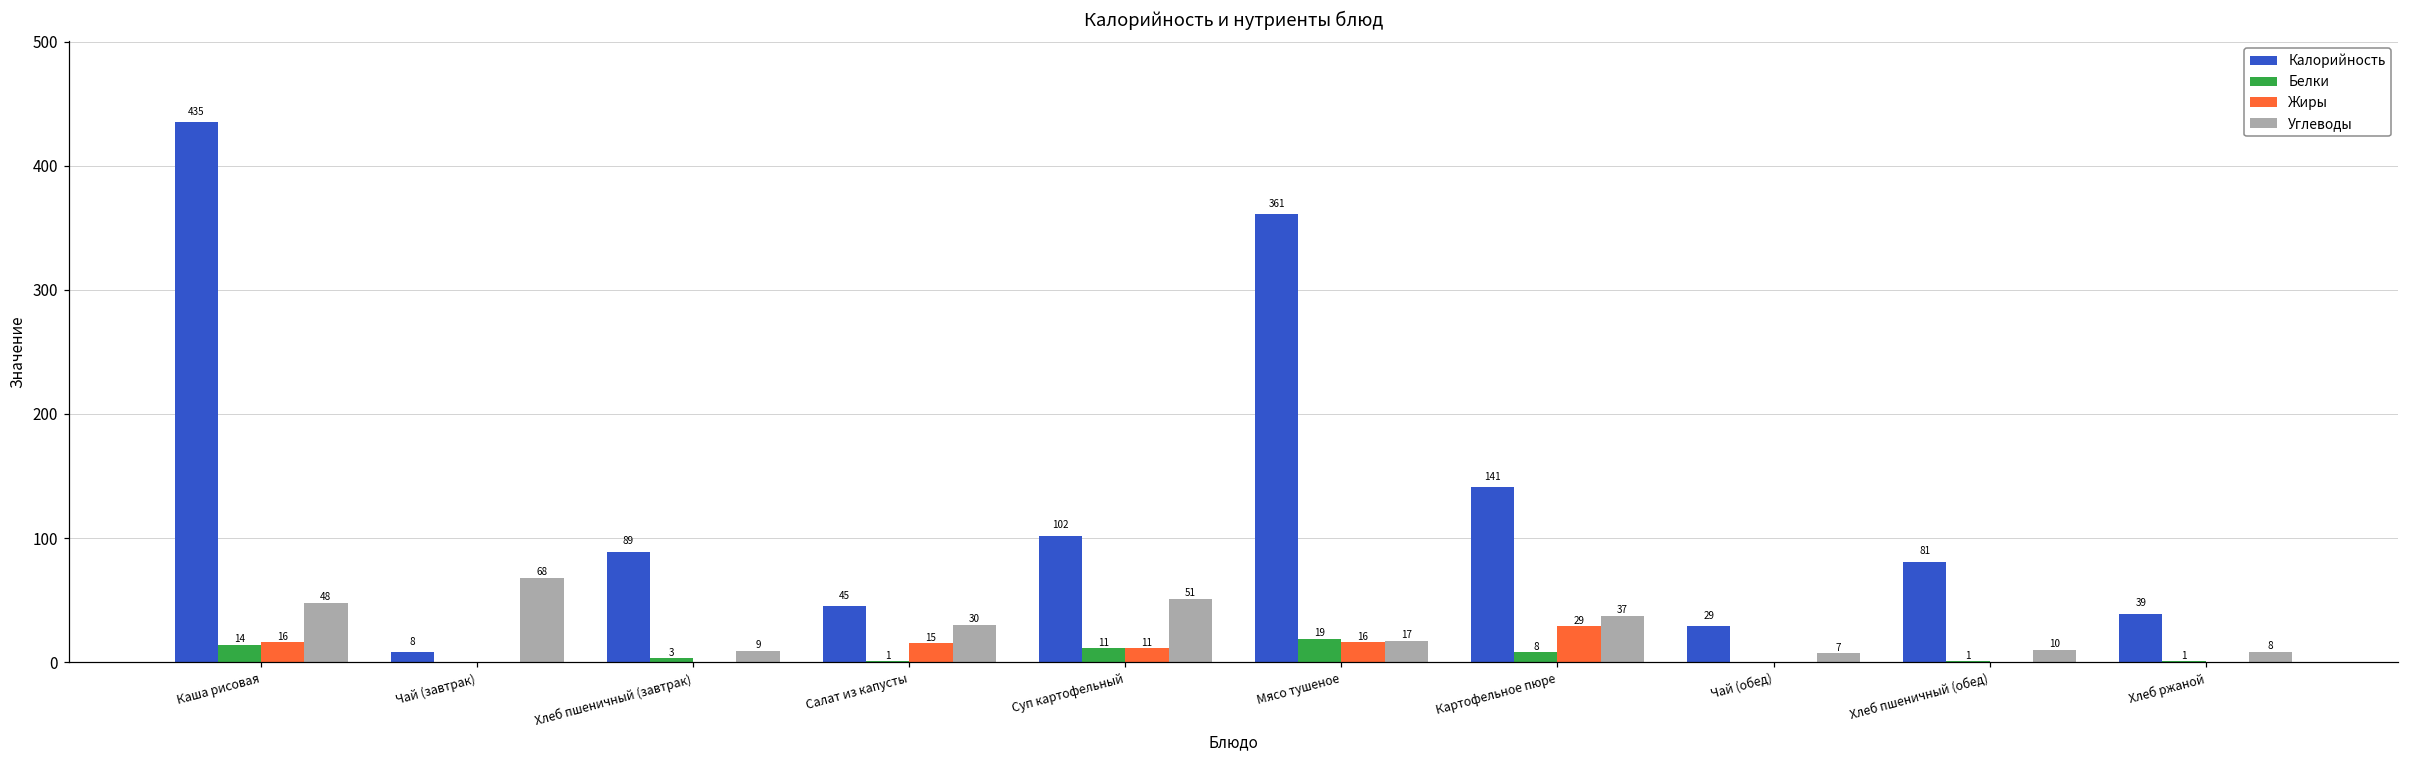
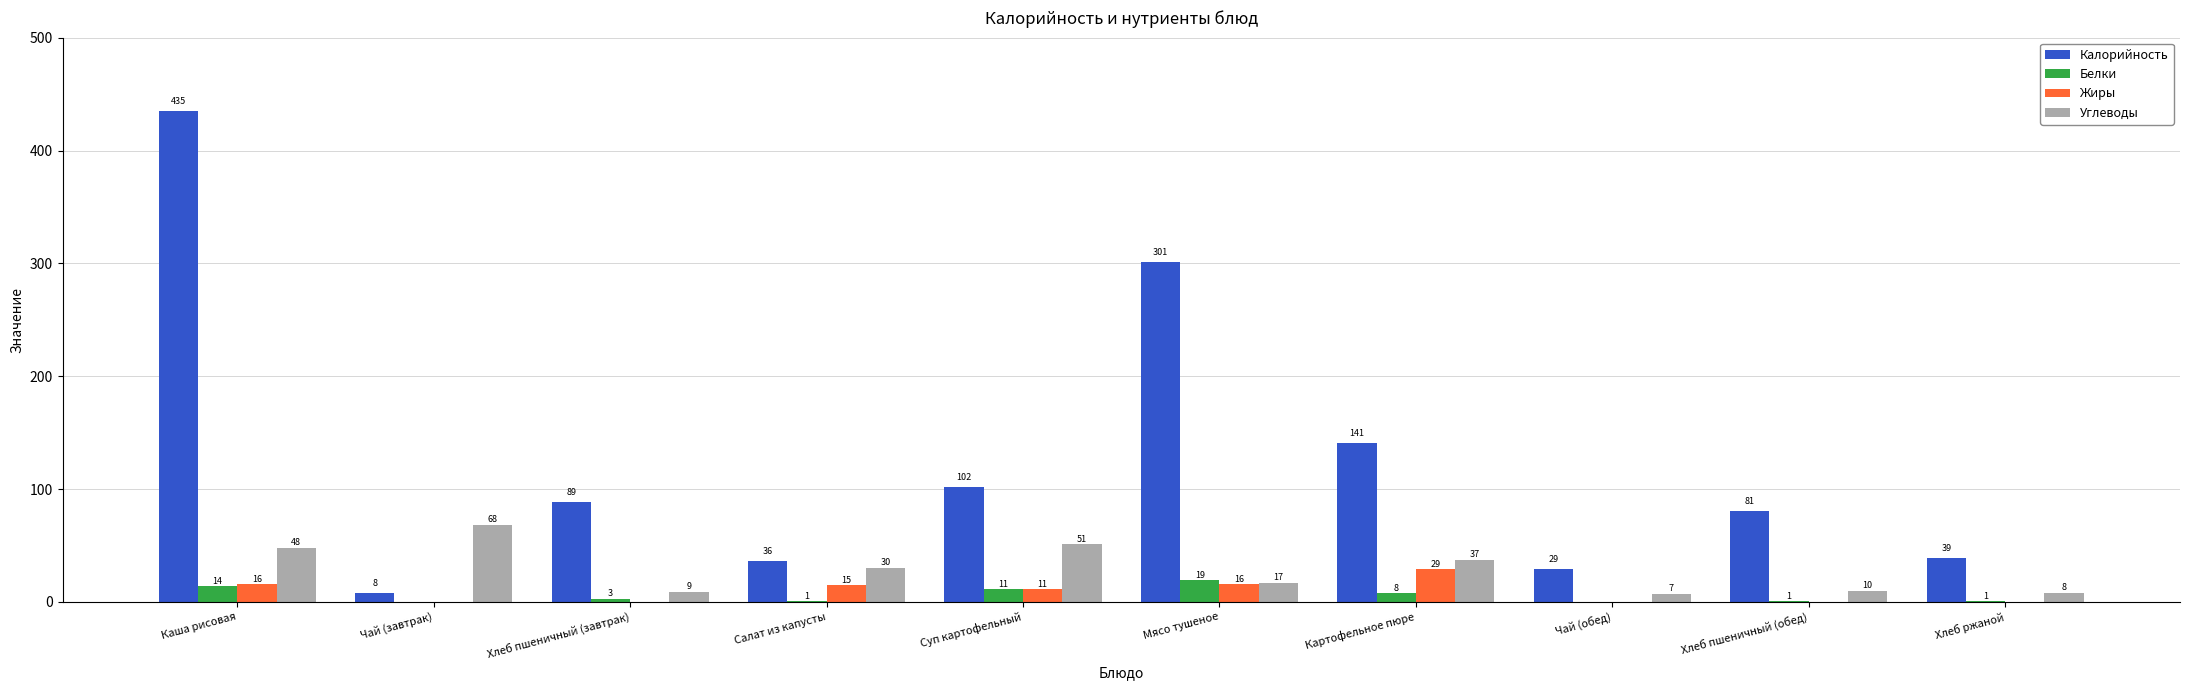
  {
    "Калорийность": {
      "Каша рисовая": 435,
      "Чай (завтрак)": 8,
      "Хлеб пшеничный (завтрак)": 89,
-     "Салат из капусты": 45,
+     "Салат из капусты": 36,
      "Суп картофельный": 102,
-     "Мясо тушеное": 361,
+     "Мясо тушеное": 301,
      "Картофельное пюре": 141,
      "Чай (обед)": 29,
      "Хлеб пшеничный (обед)": 81,
      "Хлеб ржаной": 39
    },
    "Белки": {
      "Каша рисовая": 14,
      "Хлеб пшеничный (завтрак)": 3,
      "Салат из капусты": 1,
      "Суп картофельный": 11,
      "Мясо тушеное": 19,
      "Картофельное пюре": 8,
      "Хлеб пшеничный (обед)": 1,
      "Хлеб ржаной": 1
    },
    "Жиры": {
      "Каша рисовая": 16,
      "Салат из капусты": 15,
      "Суп картофельный": 11,
      "Мясо тушеное": 16,
      "Картофельное пюре": 29
    },
    "Углеводы": {
      "Каша рисовая": 48,
      "Чай (завтрак)": 68,
      "Хлеб пшеничный (завтрак)": 9,
      "Салат из капусты": 30,
      "Суп картофельный": 51,
      "Мясо тушеное": 17,
      "Картофельное пюре": 37,
      "Чай (обед)": 7,
      "Хлеб пшеничный (обед)": 10,
      "Хлеб ржаной": 8
    }
  }
